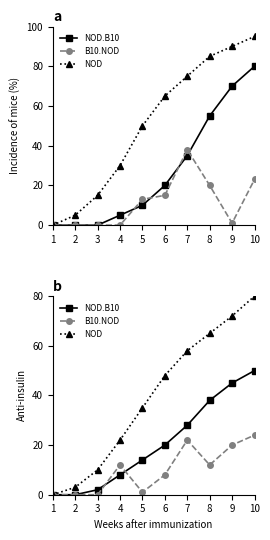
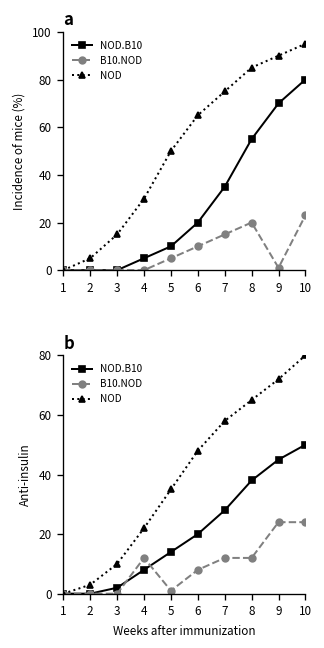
  {
    "a": {
      "B10.NOD": {
        "4": 0,
-       "5": 13,
-       "6": 15,
-       "7": 38,
+       "5": 5,
+       "6": 10,
+       "7": 15,
        "8": 20,
        "9": 1,
        "10": 23
      }
    },
    "b": {
      "B10.NOD": {
        "3": 0,
        "4": 12,
        "5": 1,
        "6": 8,
-       "7": 22,
+       "7": 12,
        "8": 12,
-       "9": 20,
+       "9": 24,
        "10": 24
      }
    }
  }
